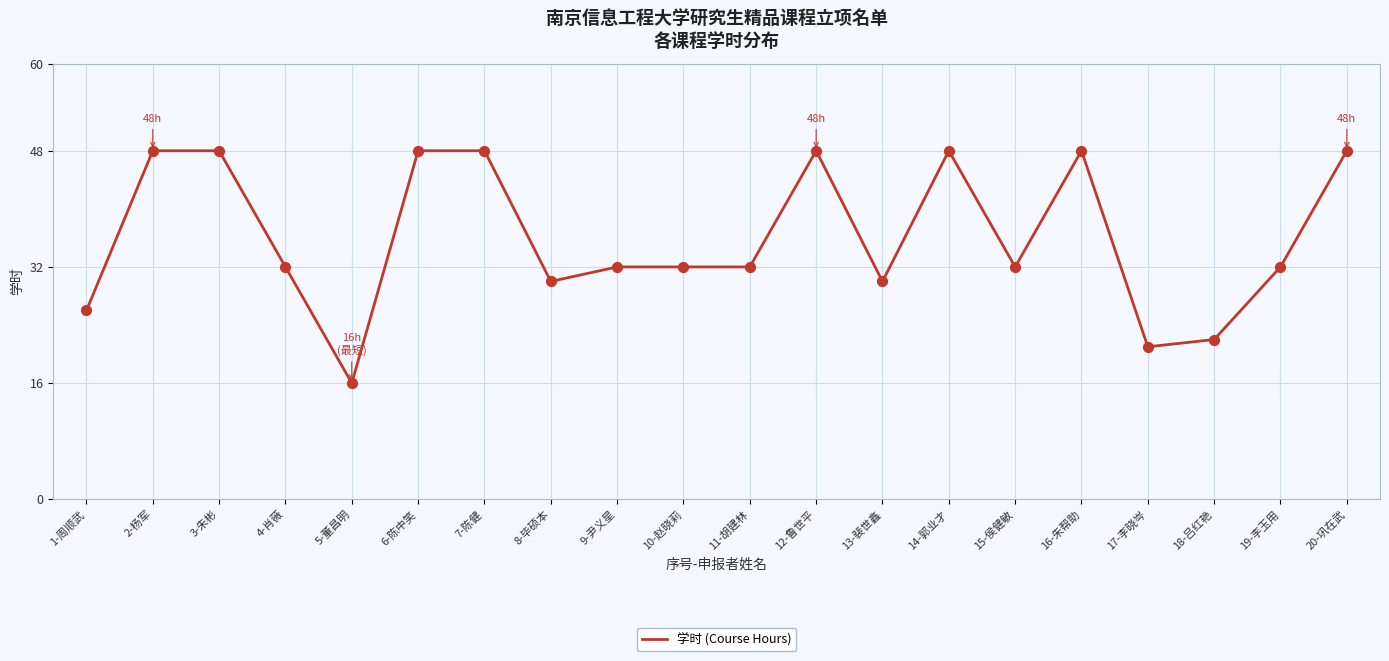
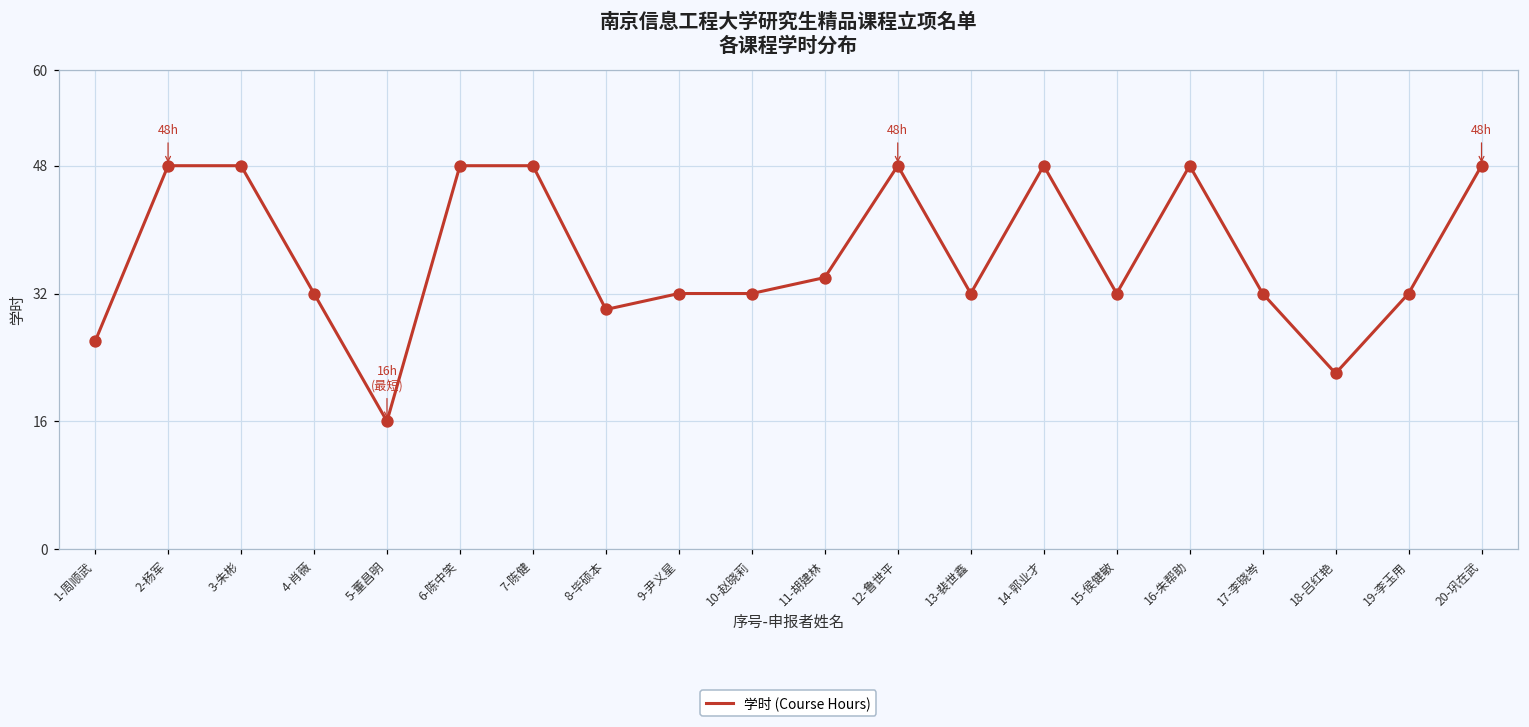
  {
    "1-周顺武": 26,
    "3-朱彬": 48,
    "4-肖薇": 32,
    "6-陈中笑": 48,
    "7-陈健": 48,
    "8-毕硕本": 30,
    "9-尹义星": 32,
    "10-赵晓莉": 32,
-   "11-胡建林": 32,
-   "13-裴世鑫": 30,
+   "11-胡建林": 34,
+   "13-裴世鑫": 32,
    "14-郭业才": 48,
    "15-侯健敏": 32,
    "16-朱帮助": 48,
-   "17-李晓岑": 21,
+   "17-李晓岑": 32,
    "18-吕红艳": 22,
    "19-李玉用": 32
  }
